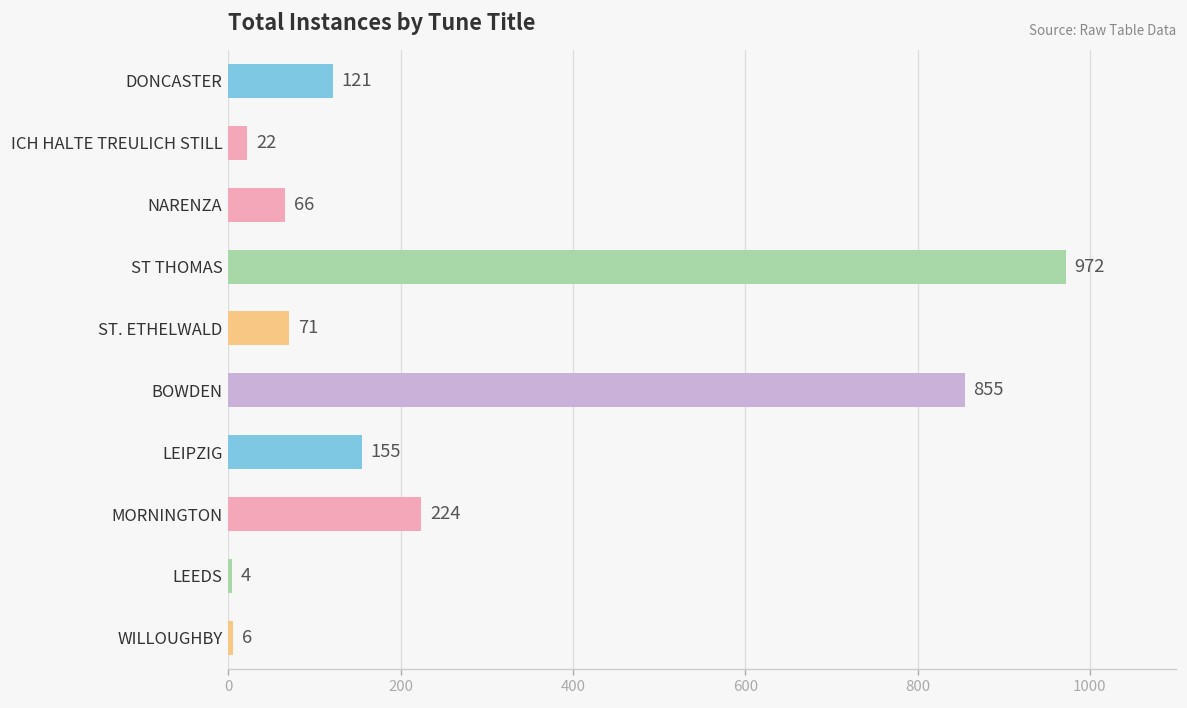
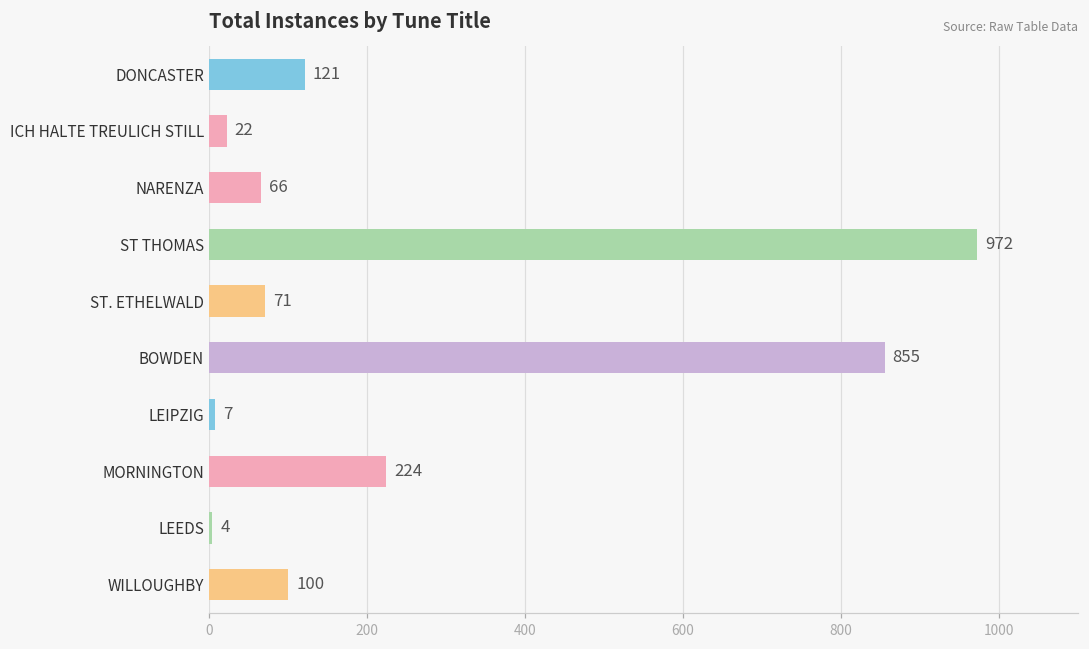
  {
    "DONCASTER": 121,
    "ICH HALTE TREULICH STILL": 22,
    "NARENZA": 66,
    "ST THOMAS": 972,
    "ST. ETHELWALD": 71,
    "BOWDEN": 855,
-   "LEIPZIG": 155,
+   "LEIPZIG": 7,
    "MORNINGTON": 224,
    "LEEDS": 4,
-   "WILLOUGHBY": 6
+   "WILLOUGHBY": 100
  }
